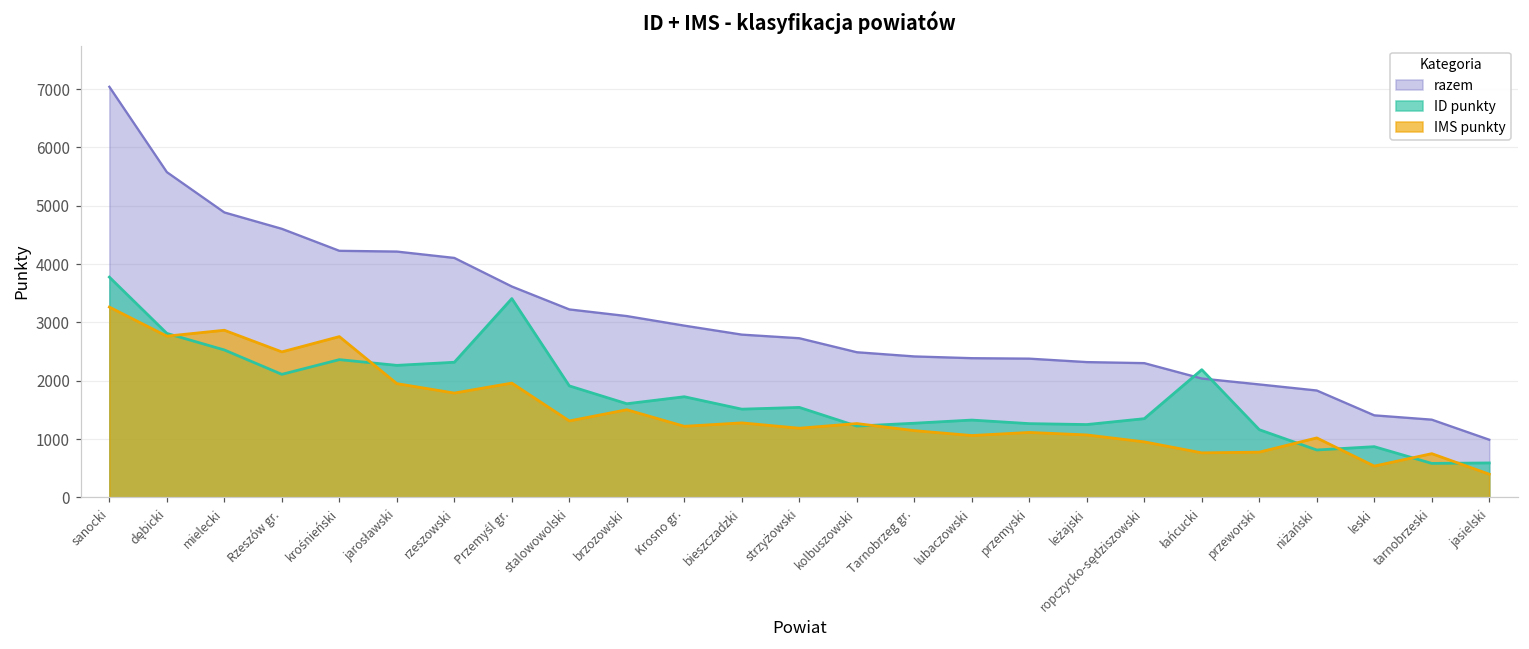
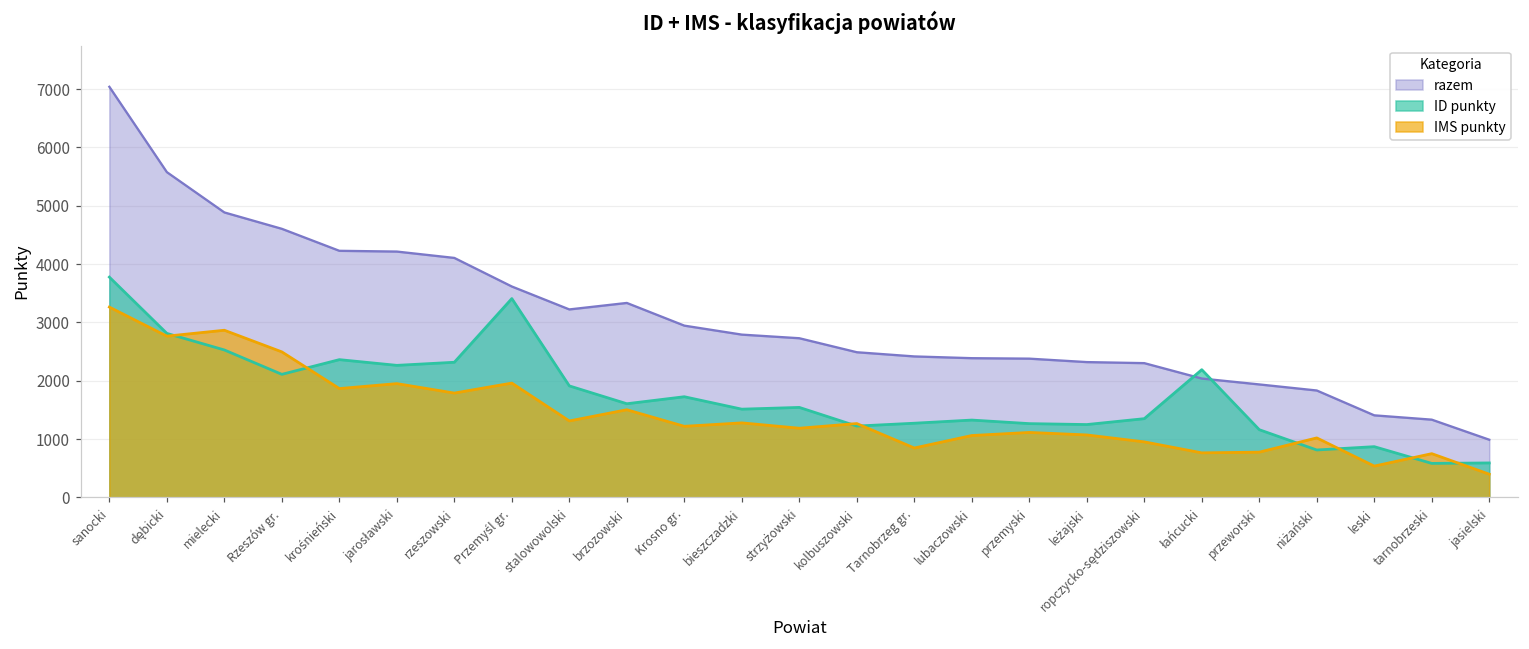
  {
    "razem": {
      "sanocki": 7000,
      "dębicki": 5600,
      "mielecki": 4900,
      "Rzeszów gr.": 4600,
      "krośnieński": 4200,
      "jarosławski": 4200,
      "rzeszowski": 4100,
      "Przemyśl gr.": 3600,
      "stalowowolski": 3200,
-     "brzozowski": 3100,
+     "brzozowski": 3300,
      "Krosno gr.": 2900,
      "bieszczadzki": 2800,
      "strzyżowski": 2700,
      "kolbuszowski": 2500,
      "Tarnobrzeg gr.": 2400,
      "lubaczowski": 2400,
      "przemyski": 2400,
      "leżajski": 2300,
      "ropczycko-sędziszowski": 2300,
      "łańcucki": 2000,
      "przeworski": 1900,
      "niżański": 1800,
      "leski": 1400,
      "tarnobrzeski": 1300,
      "jasielski": 1000
    },
    "ID punkty": {
      "sanocki": 3800,
      "mielecki": 2500,
      "Rzeszów gr.": 2100,
      "krośnieński": 2400,
      "jarosławski": 2300,
      "rzeszowski": 2300,
      "Przemyśl gr.": 3400,
      "stalowowolski": 1900,
      "brzozowski": 1600,
      "Krosno gr.": 1700,
      "bieszczadzki": 1500,
      "strzyżowski": 1500,
      "Tarnobrzeg gr.": 1300,
      "lubaczowski": 1300,
      "przemyski": 1300,
      "leżajski": 1200,
      "ropczycko-sędziszowski": 1400,
      "łańcucki": 2200,
      "przeworski": 1200,
      "niżański": 800,
      "leski": 900,
      "tarnobrzeski": 600,
      "jasielski": 600
    },
    "IMS punkty": {
      "sanocki": 3300,
      "mielecki": 2900,
      "Rzeszów gr.": 2500,
-     "krośnieński": 2800,
+     "krośnieński": 1900,
      "jarosławski": 2000,
      "rzeszowski": 1800,
      "Przemyśl gr.": 2000,
      "stalowowolski": 1300,
      "brzozowski": 1500,
      "Krosno gr.": 1200,
      "bieszczadzki": 1300,
      "strzyżowski": 1200,
-     "Tarnobrzeg gr.": 1100,
+     "Tarnobrzeg gr.": 800,
      "lubaczowski": 1100,
      "przemyski": 1100,
      "leżajski": 1100,
      "ropczycko-sędziszowski": 1000,
      "łańcucki": 800,
      "przeworski": 800,
      "niżański": 1000,
      "leski": 500,
      "tarnobrzeski": 800,
      "jasielski": 400
    }
  }
